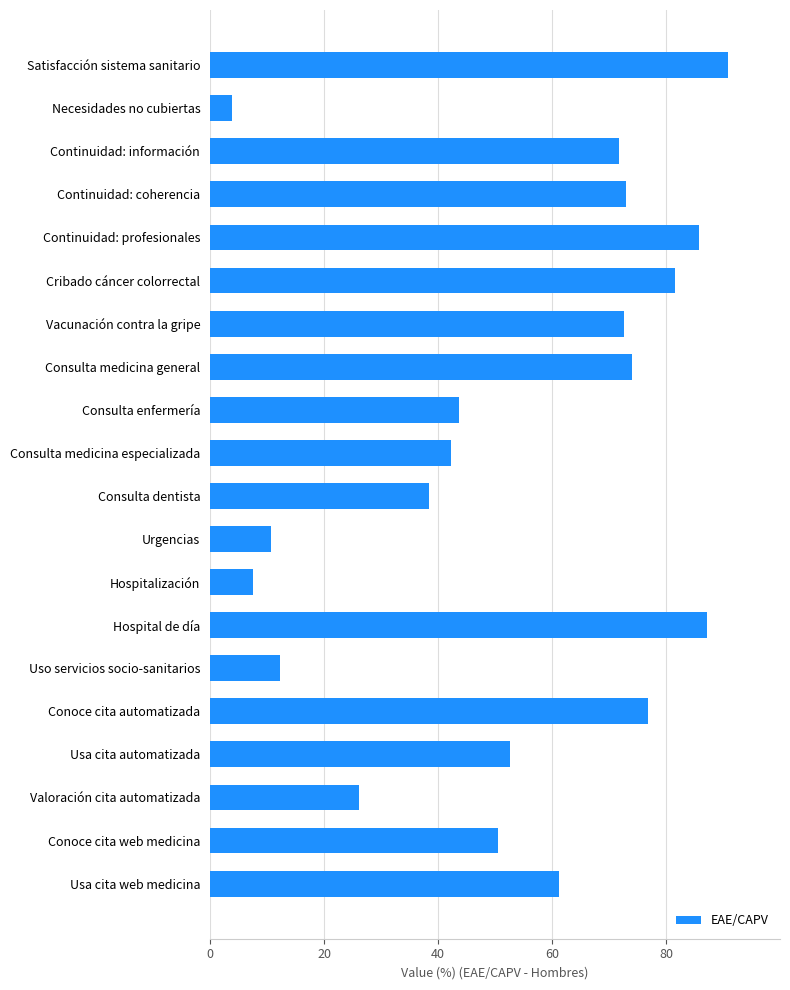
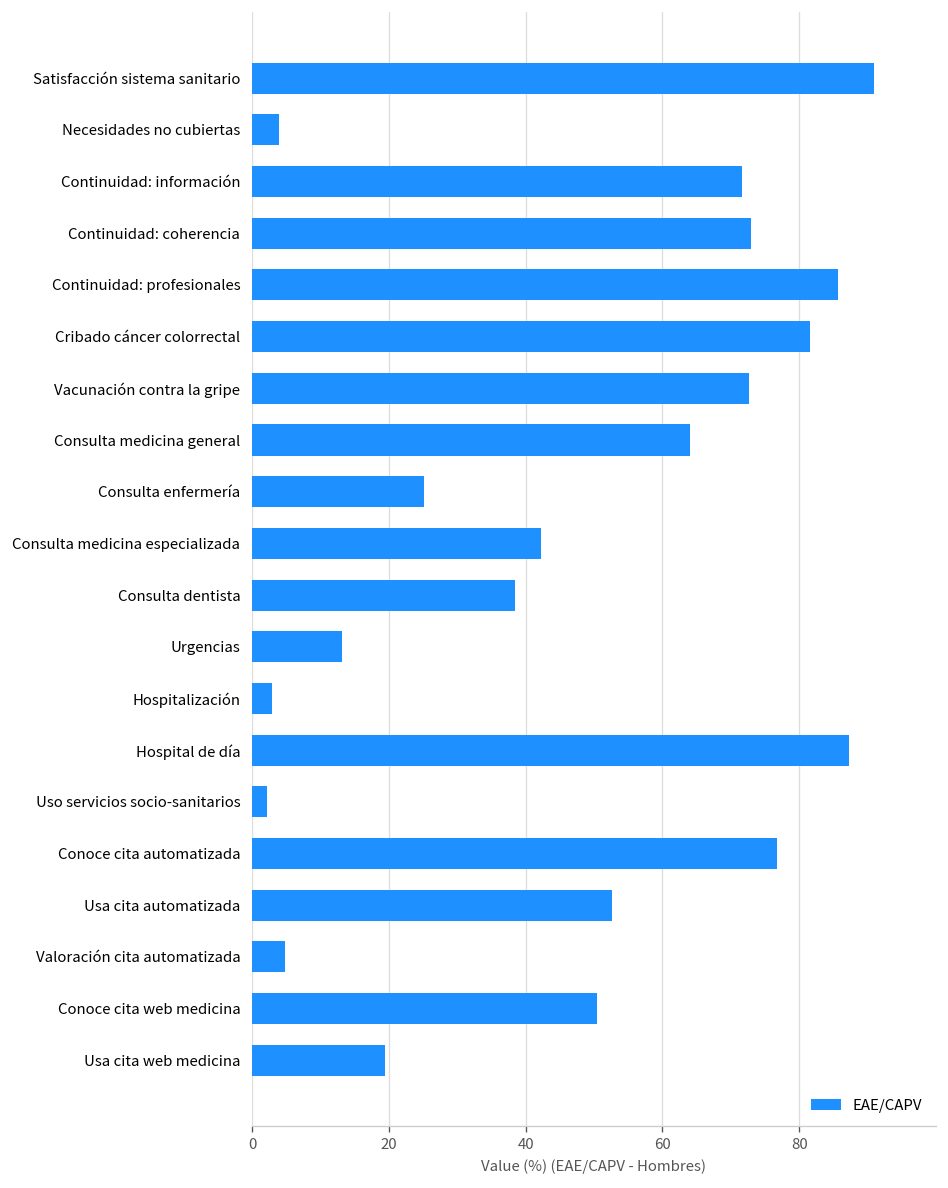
  {
    "Satisfacción sistema sanitario": 91,
    "Necesidades no cubiertas": 4,
    "Continuidad: información": 72,
    "Continuidad: coherencia": 73,
    "Continuidad: profesionales": 86,
    "Cribado cáncer colorrectal": 82,
    "Vacunación contra la gripe": 73,
-   "Consulta medicina general": 74,
-   "Consulta enfermería": 44,
+   "Consulta medicina general": 64,
+   "Consulta enfermería": 25,
    "Consulta medicina especializada": 42,
    "Consulta dentista": 39,
-   "Urgencias": 11,
-   "Hospitalización": 8,
+   "Urgencias": 13,
+   "Hospitalización": 3,
    "Hospital de día": 87,
-   "Uso servicios socio-sanitarios": 12,
+   "Uso servicios socio-sanitarios": 2,
    "Conoce cita automatizada": 77,
    "Usa cita automatizada": 53,
-   "Valoración cita automatizada": 26,
+   "Valoración cita automatizada": 5,
    "Conoce cita web medicina": 51,
-   "Usa cita web medicina": 61
+   "Usa cita web medicina": 20
  }
